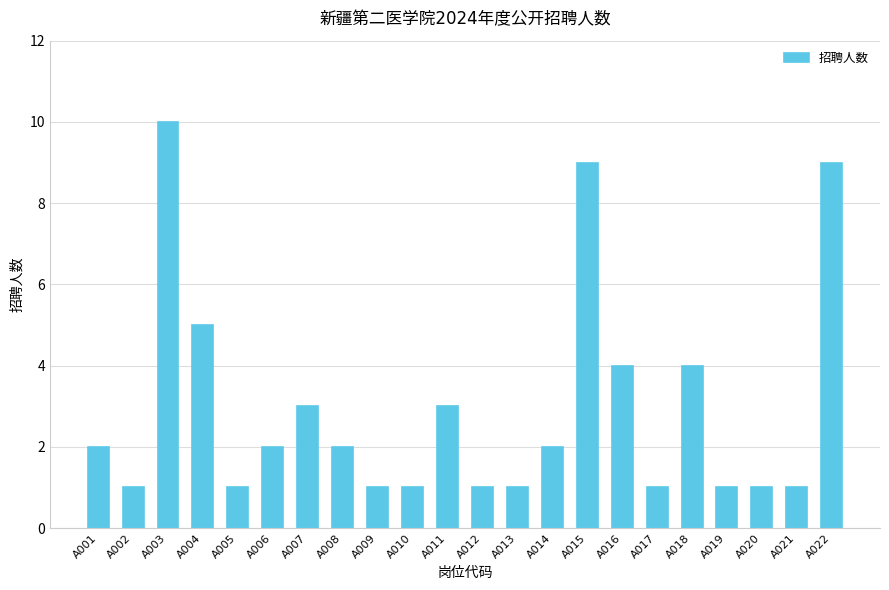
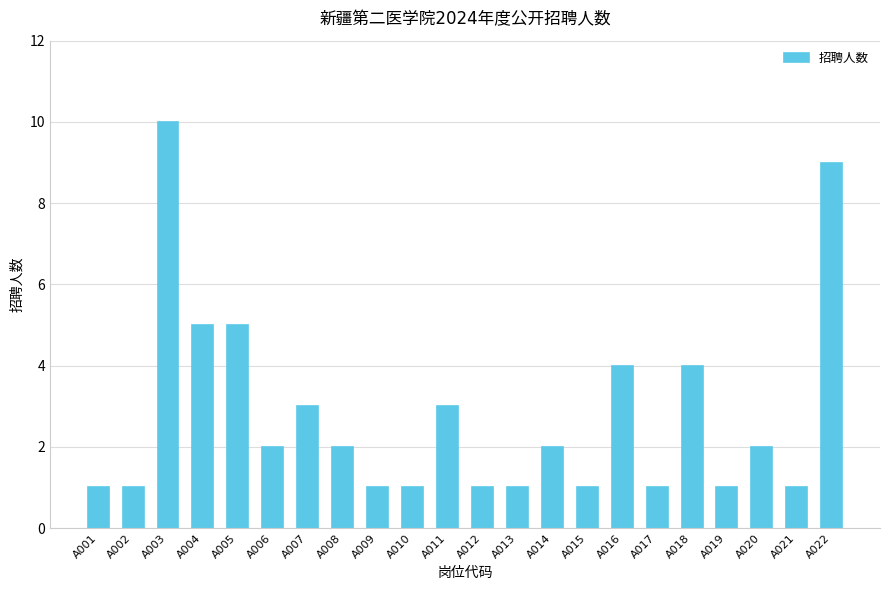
  {
-   "A001": 2,
+   "A001": 1,
    "A002": 1,
    "A003": 10,
    "A004": 5,
-   "A005": 1,
+   "A005": 5,
    "A006": 2,
    "A007": 3,
    "A008": 2,
    "A009": 1,
    "A010": 1,
    "A011": 3,
    "A012": 1,
    "A013": 1,
    "A014": 2,
-   "A015": 9,
+   "A015": 1,
    "A016": 4,
    "A017": 1,
    "A018": 4,
    "A019": 1,
-   "A020": 1,
+   "A020": 2,
    "A021": 1,
    "A022": 9
  }
